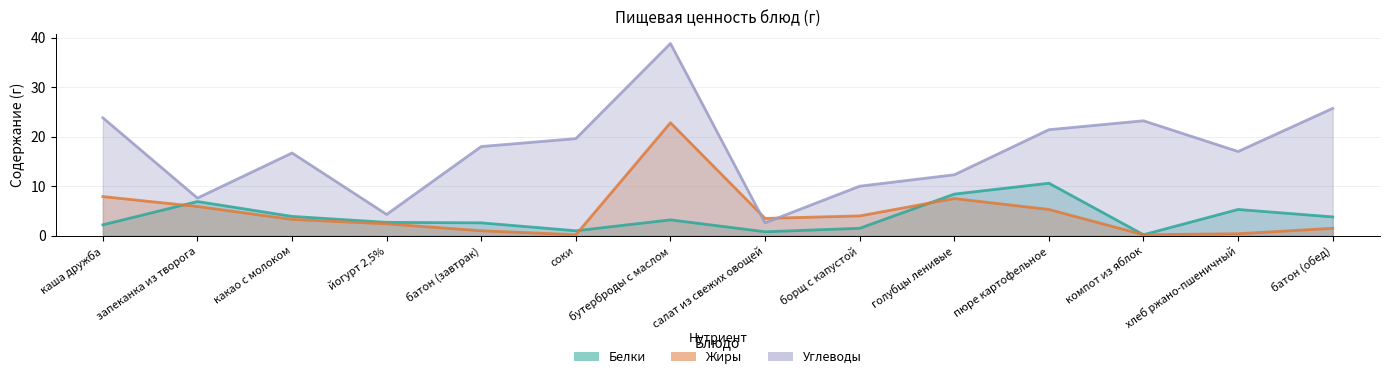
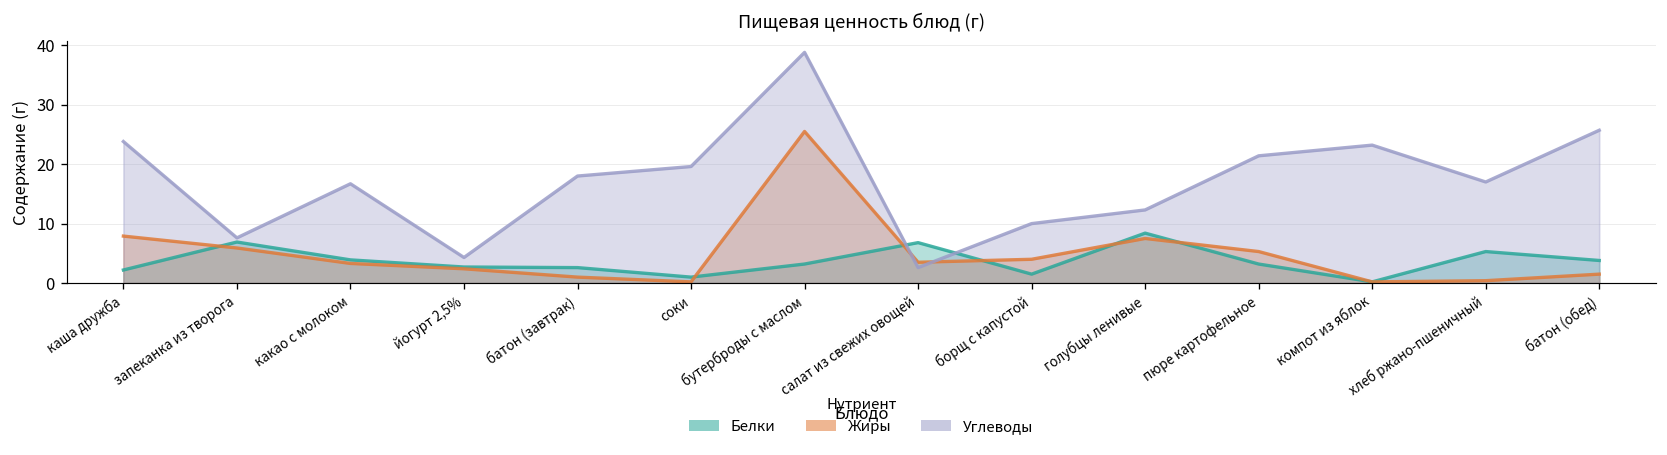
  {
    "Белки": {
      "каша дружба": 2,
      "запеканка из творога": 7,
      "какао с молоком": 4,
      "батон (завтрак)": 3,
      "соки": 1,
      "бутерброды с маслом": 3,
-     "салат из свежих овощей": 1,
+     "салат из свежих овощей": 7,
      "борщ с капустой": 2,
      "голубцы ленивые": 8,
-     "пюре картофельное": 11,
+     "пюре картофельное": 3,
      "хлеб ржано-пшеничный": 5,
      "батон (обед)": 4
    },
    "Жиры": {
      "каша дружба": 8,
      "запеканка из творога": 6,
      "какао с молоком": 3,
      "батон (завтрак)": 1,
      "соки": 0,
-     "бутерброды с маслом": 23,
+     "бутерброды с маслом": 26,
      "салат из свежих овощей": 4,
      "борщ с капустой": 4,
      "голубцы ленивые": 8,
      "пюре картофельное": 5,
      "хлеб ржано-пшеничный": 0,
      "батон (обед)": 2
    },
    "Углеводы": {
      "каша дружба": 24,
      "запеканка из творога": 8,
      "какао с молоком": 17,
      "йогурт 2,5%": 4,
      "батон (завтрак)": 18,
      "соки": 20,
      "бутерброды с маслом": 39,
      "салат из свежих овощей": 3,
      "борщ с капустой": 10,
      "голубцы ленивые": 12,
      "пюре картофельное": 21,
      "компот из яблок": 23,
      "хлеб ржано-пшеничный": 17,
      "батон (обед)": 26
    }
  }
